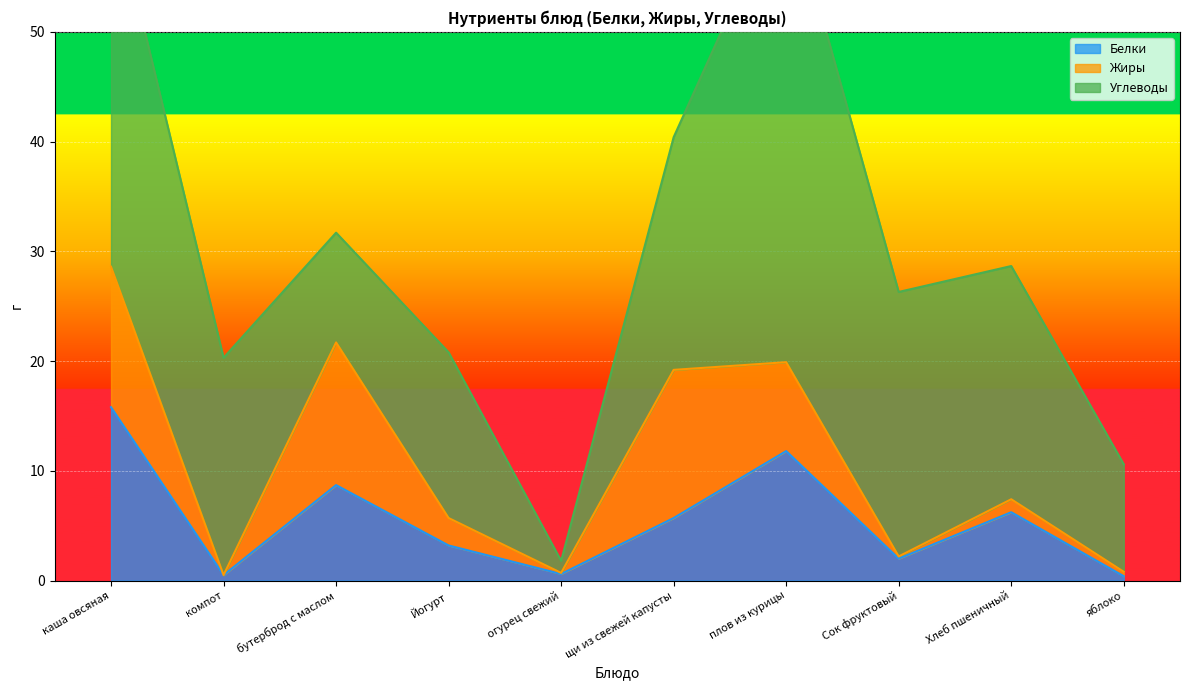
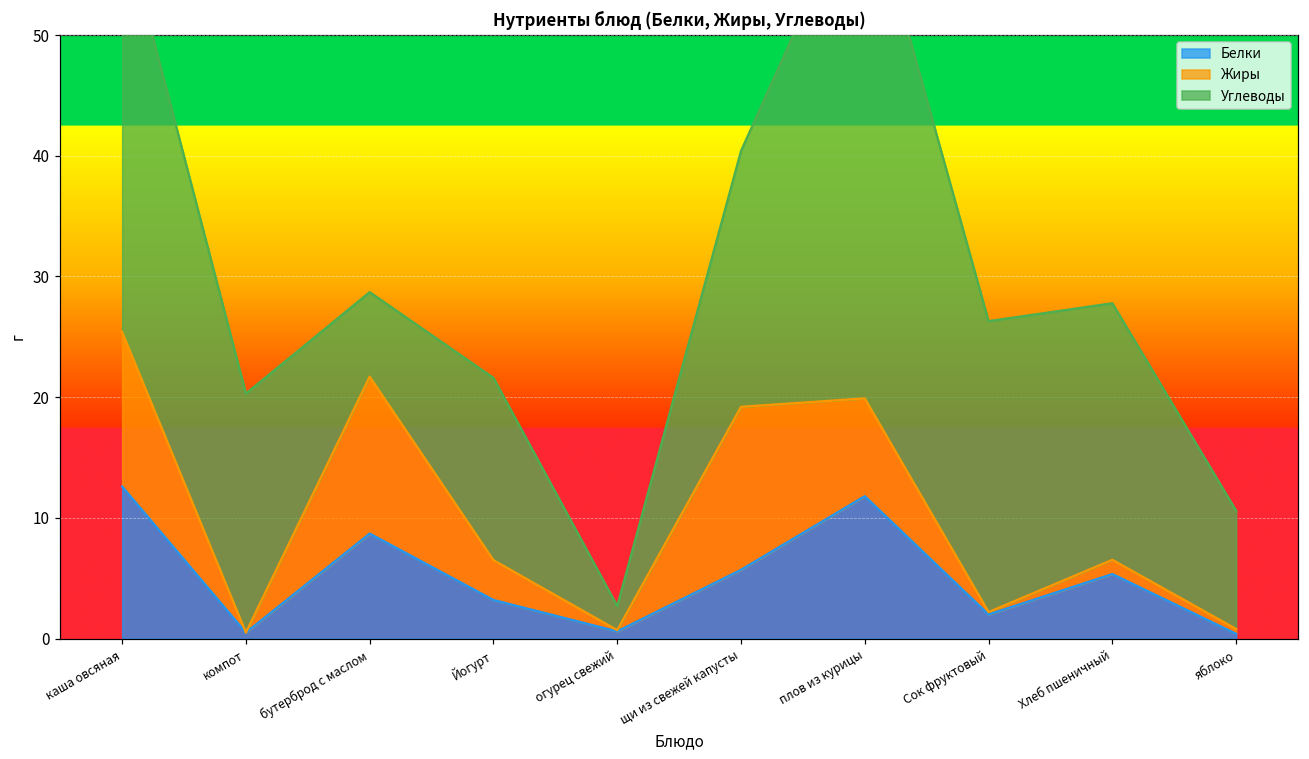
  {
    "Белки": {
-     "каша овсяная": 15.8,
+     "каша овсяная": 12.6,
      "бутерброд с маслом": 8.7,
      "Йогурт": 3.2,
      "щи из свежей капусты": 5.7,
      "плов из курицы": 11.8,
-     "Хлеб пшеничный": 6.2,
+     "Хлеб пшеничный": 5.4,
      "яблоко": 0.4
    },
    "Жиры": {
      "каша овсяная": 12.8,
      "бутерброд с маслом": 13.0,
-     "Йогурт": 2.5,
+     "Йогурт": 3.3,
      "щи из свежей капусты": 13.5,
      "плов из курицы": 8.1,
      "Хлеб пшеничный": 1.2,
      "яблоко": 0.4
    },
    "Углеводы": {
      "компот": 19.8,
-     "бутерброд с маслом": 10,
+     "бутерброд с маслом": 7,
      "Йогурт": 15.1,
-     "огурец свежий": 1.1,
+     "огурец свежий": 2.0,
      "щи из свежей капусты": 21.2,
      "Сок фруктовый": 24.1,
      "Хлеб пшеничный": 21.3,
      "яблоко": 9.8
    }
  }
